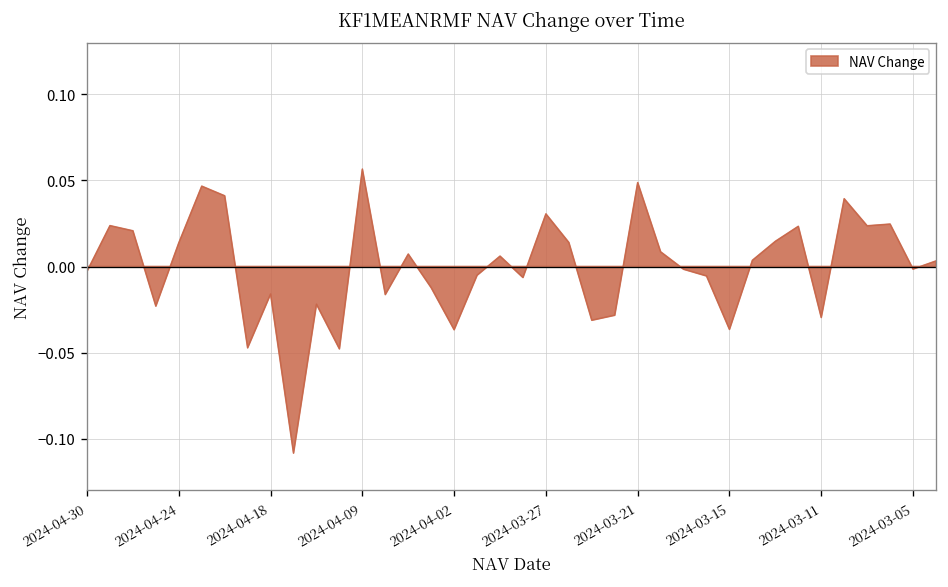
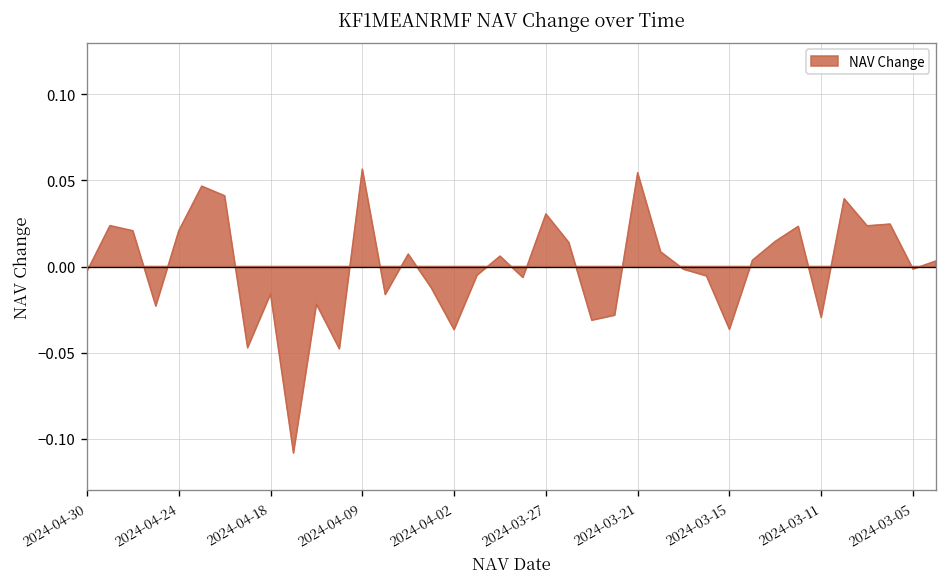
  {
    "2024-04-30": -0.003,
-   "2024-04-24": 0.014,
+   "2024-04-24": 0.021,
    "2024-04-18": -0.016,
    "2024-04-09": 0.057,
    "2024-04-02": -0.037,
    "2024-03-27": 0.031,
-   "2024-03-21": 0.049,
+   "2024-03-21": 0.054,
    "2024-03-15": -0.037,
    "2024-03-11": -0.030,
    "2024-03-05": -0.002
  }
